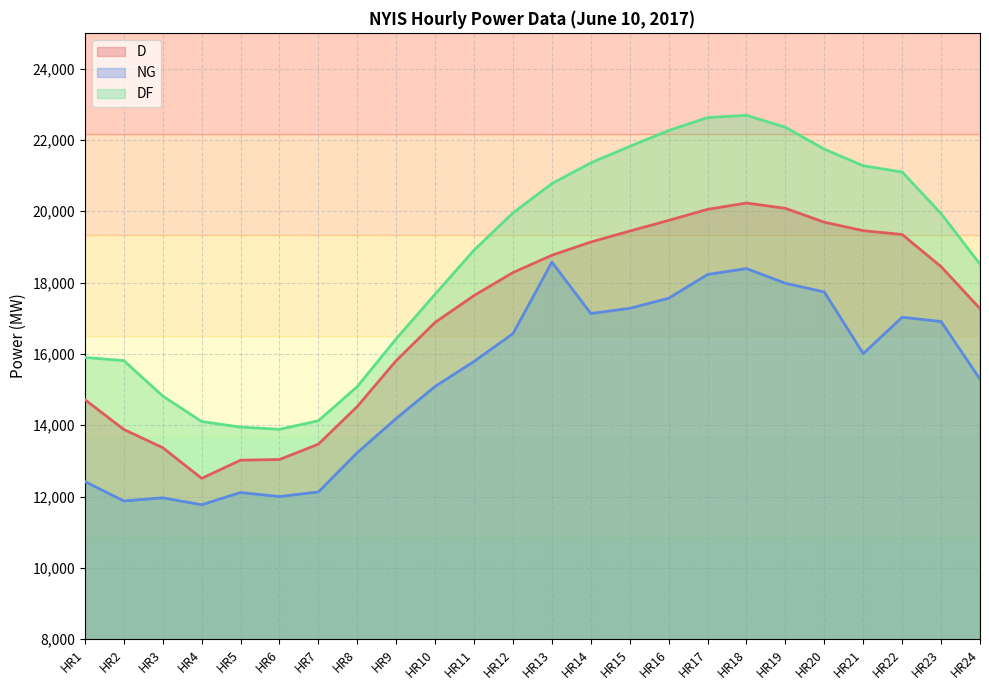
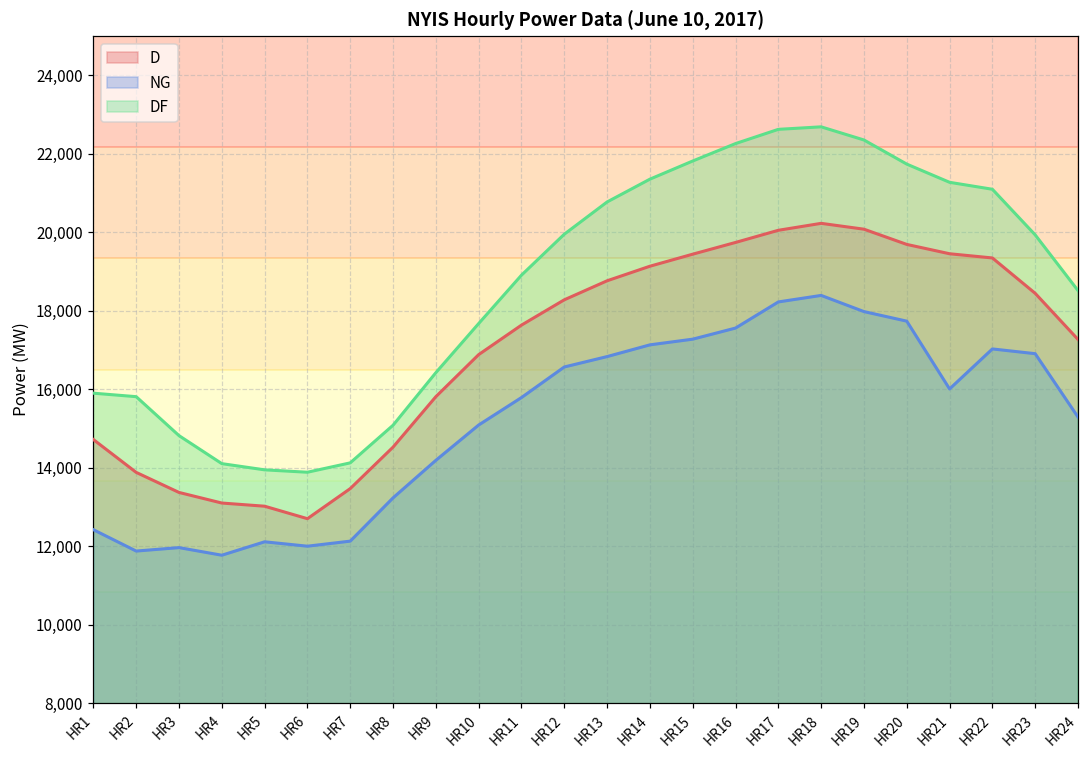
  {
    "D": {
      "HR1": "14,700",
      "HR2": "13,900",
      "HR3": "13,400",
-     "HR4": "12,500",
+     "HR4": "13,100",
      "HR5": "13,000",
-     "HR6": "13,000",
+     "HR6": "12,700",
      "HR7": "13,500",
      "HR8": "14,500",
      "HR9": "15,800",
      "HR10": "16,900",
      "HR11": "17,600",
      "HR12": "18,300",
      "HR13": "18,800",
      "HR14": "19,100",
      "HR15": "19,400",
      "HR16": "19,700",
      "HR17": "20,100",
      "HR18": "20,200",
      "HR19": "20,100",
      "HR20": "19,700",
      "HR21": "19,500",
      "HR22": "19,300",
      "HR23": "18,400",
      "HR24": "17,300"
    },
    "NG": {
      "HR1": "12,400",
      "HR2": "11,900",
      "HR3": "12,000",
      "HR4": "11,800",
      "HR5": "12,100",
      "HR6": "12,000",
      "HR7": "12,100",
      "HR8": "13,200",
      "HR9": "14,200",
      "HR10": "15,100",
      "HR11": "15,800",
      "HR12": "16,600",
-     "HR13": "18,600",
+     "HR13": "16,800",
      "HR14": "17,100",
      "HR15": "17,300",
      "HR16": "17,600",
      "HR17": "18,200",
      "HR18": "18,400",
      "HR19": "18,000",
      "HR20": "17,700",
      "HR21": "16,000",
      "HR22": "17,000",
      "HR23": "16,900",
      "HR24": "15,300"
    },
    "DF": {
      "HR1": "15,900",
      "HR2": "15,800",
      "HR3": "14,800",
      "HR4": "14,100",
      "HR5": "13,900",
      "HR6": "13,900",
      "HR7": "14,100",
      "HR8": "15,100",
      "HR9": "16,400",
      "HR10": "17,700",
      "HR11": "18,900",
      "HR12": "20,000",
      "HR13": "20,800",
      "HR14": "21,400",
      "HR15": "21,800",
      "HR16": "22,300",
      "HR17": "22,600",
      "HR18": "22,700",
      "HR19": "22,400",
      "HR20": "21,700",
      "HR21": "21,300",
      "HR22": "21,100",
      "HR23": "19,900",
      "HR24": "18,500"
    }
  }
